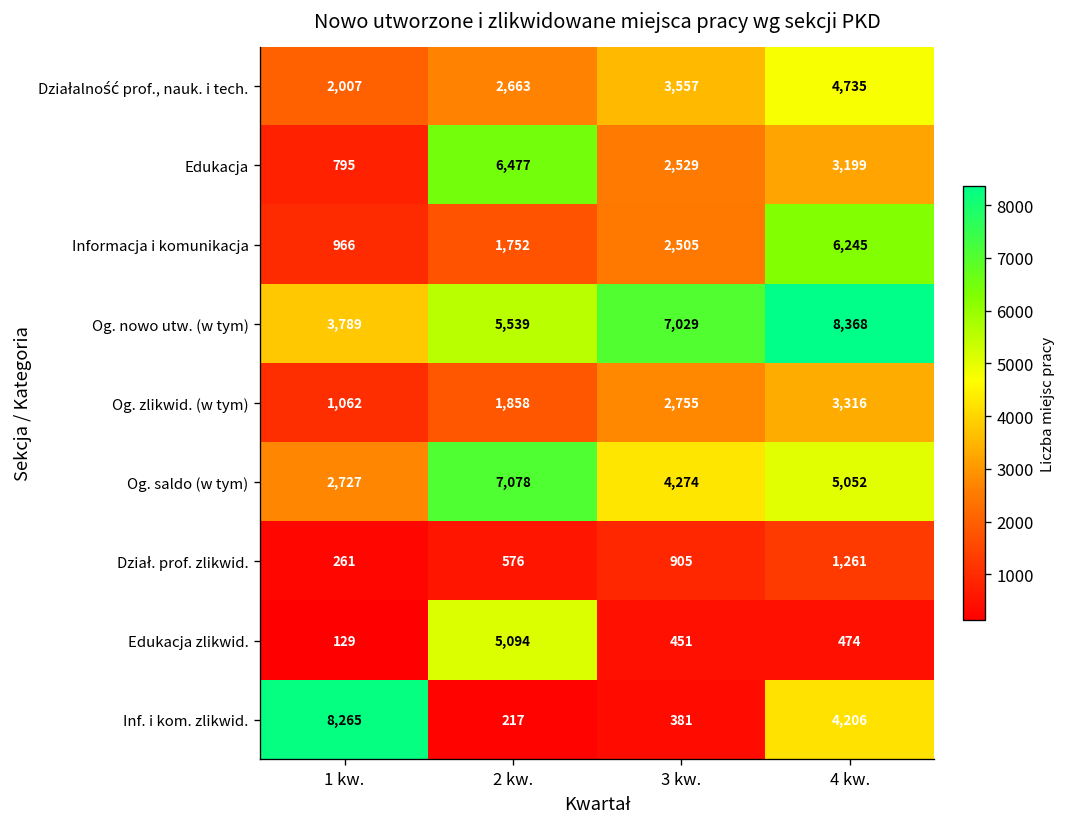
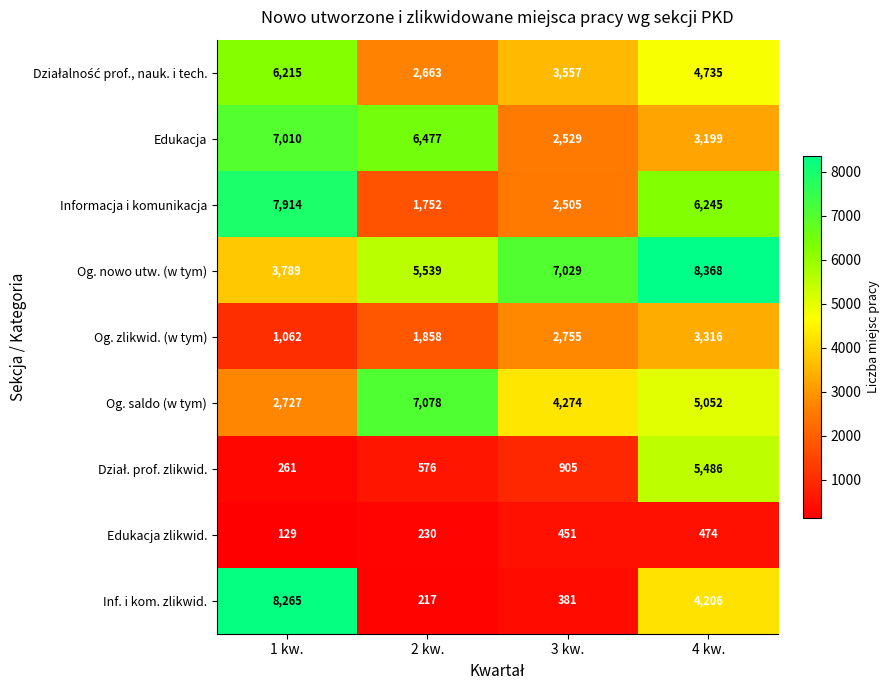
  {
    "Działalność prof., nauk. i tech.": {
-     "1 kw.": "2,007",
+     "1 kw.": "6,215",
      "2 kw.": "2,663",
      "3 kw.": "3,557",
      "4 kw.": "4,735"
    },
    "Edukacja": {
-     "1 kw.": "795",
+     "1 kw.": "7,010",
      "2 kw.": "6,477",
      "3 kw.": "2,529",
      "4 kw.": "3,199"
    },
    "Informacja i komunikacja": {
-     "1 kw.": "966",
+     "1 kw.": "7,914",
      "2 kw.": "1,752",
      "3 kw.": "2,505",
      "4 kw.": "6,245"
    },
    "Og. nowo utw. (w tym)": {
      "1 kw.": "3,789",
      "2 kw.": "5,539",
      "3 kw.": "7,029",
      "4 kw.": "8,368"
    },
    "Og. zlikwid. (w tym)": {
      "1 kw.": "1,062",
      "2 kw.": "1,858",
      "3 kw.": "2,755",
      "4 kw.": "3,316"
    },
    "Og. saldo (w tym)": {
      "1 kw.": "2,727",
      "2 kw.": "7,078",
      "3 kw.": "4,274",
      "4 kw.": "5,052"
    },
    "Dział. prof. zlikwid.": {
      "1 kw.": "261",
      "2 kw.": "576",
      "3 kw.": "905",
-     "4 kw.": "1,261"
+     "4 kw.": "5,486"
    },
    "Edukacja zlikwid.": {
      "1 kw.": "129",
-     "2 kw.": "5,094",
+     "2 kw.": "230",
      "3 kw.": "451",
      "4 kw.": "474"
    },
    "Inf. i kom. zlikwid.": {
      "1 kw.": "8,265",
      "2 kw.": "217",
      "3 kw.": "381",
      "4 kw.": "4,206"
    }
  }
